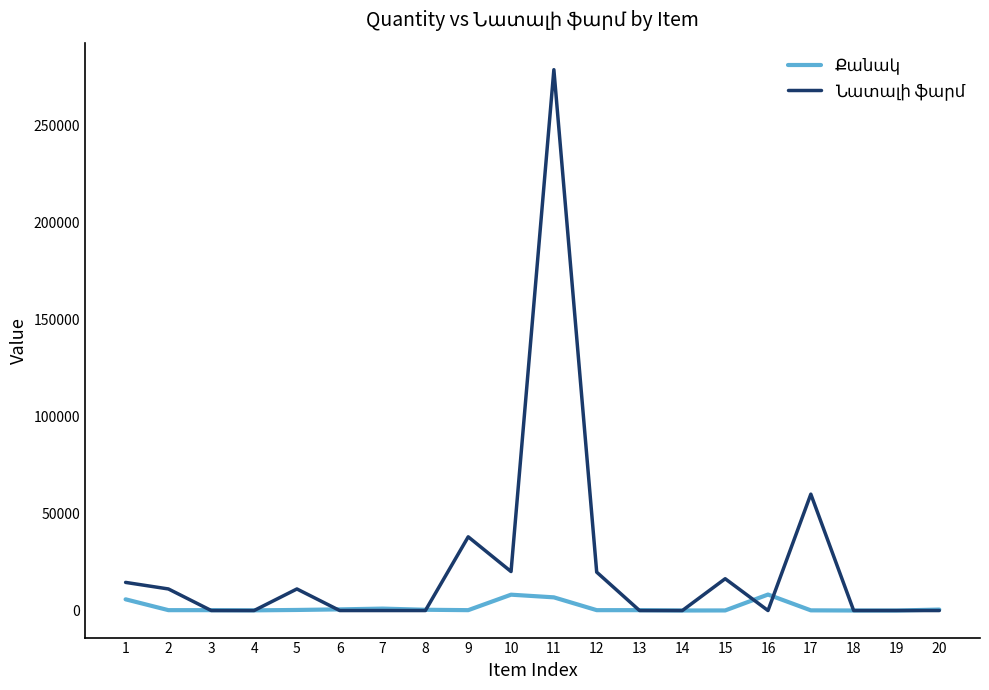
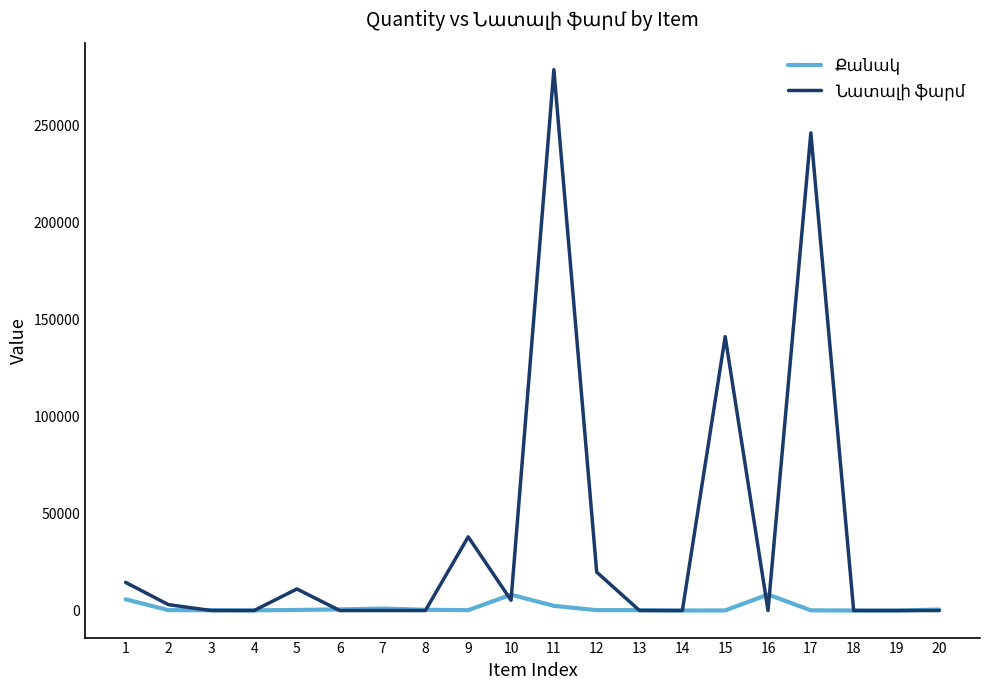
  {
    "Քանակ": {
      "1": 6000,
      "2": 0,
      "5": 0,
      "9": 0,
      "10": 8000,
-     "11": 7000,
+     "11": 2000,
      "12": 0,
      "15": 0,
      "16": 8000,
      "17": 0
    },
    "Նատալի ֆարմ": {
      "1": 15000,
-     "2": 11000,
+     "2": 3000,
      "5": 11000,
      "9": 38000,
-     "10": 20000,
+     "10": 5000,
      "11": 279000,
      "12": 20000,
-     "15": 16000,
+     "15": 141000,
      "16": 0,
-     "17": 60000
+     "17": 246000
    }
  }
